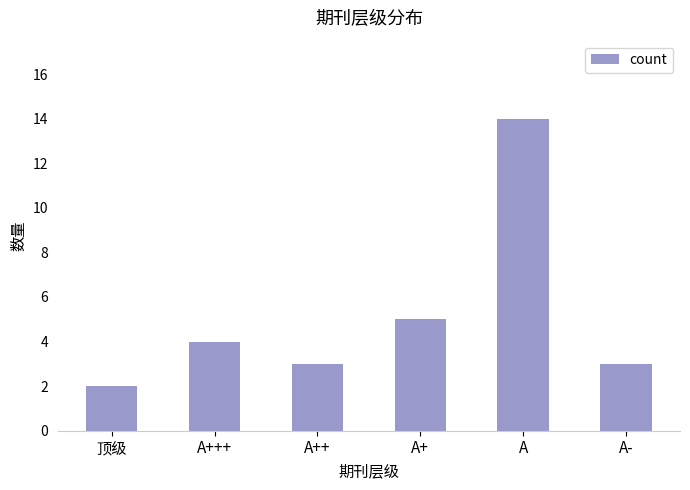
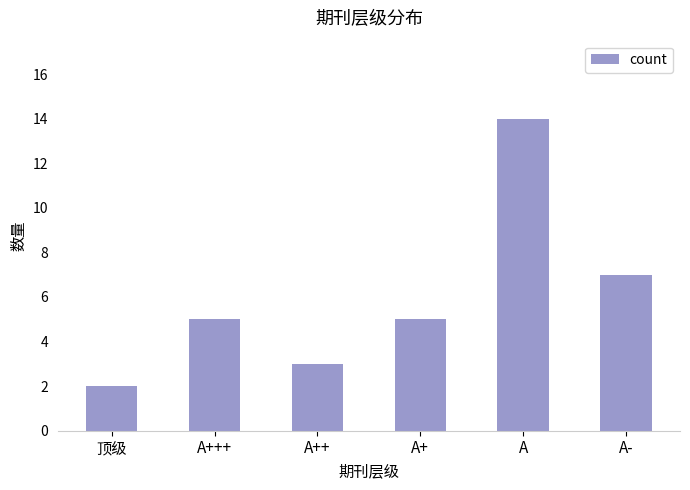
  {
    "顶级": 2,
-   "A+++": 4,
+   "A+++": 5,
    "A++": 3,
    "A+": 5,
    "A": 14,
-   "A-": 3
+   "A-": 7
  }
